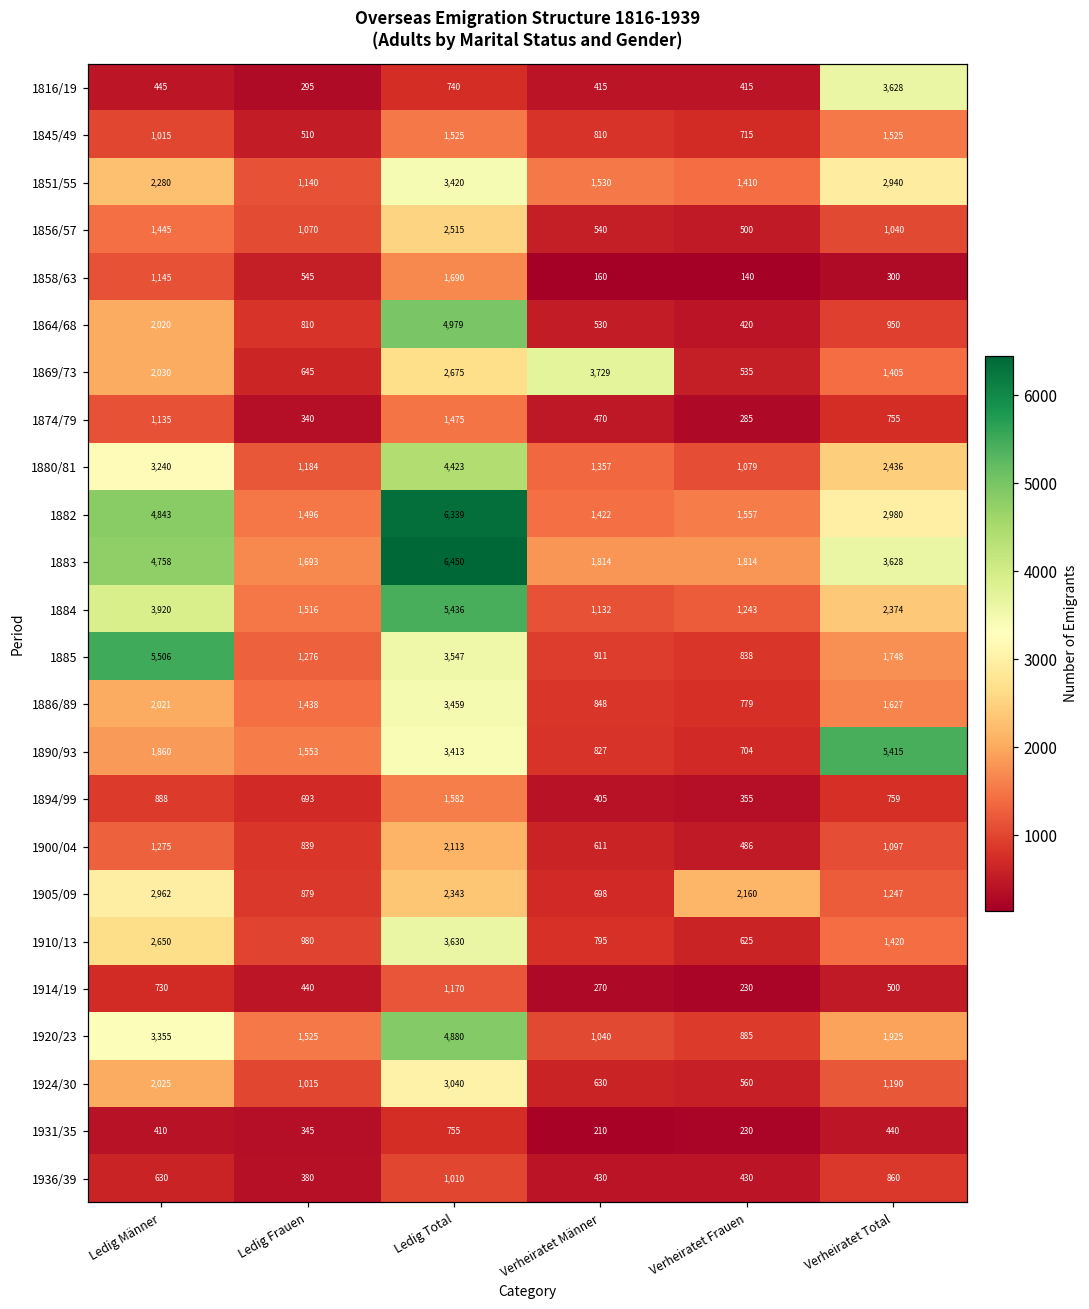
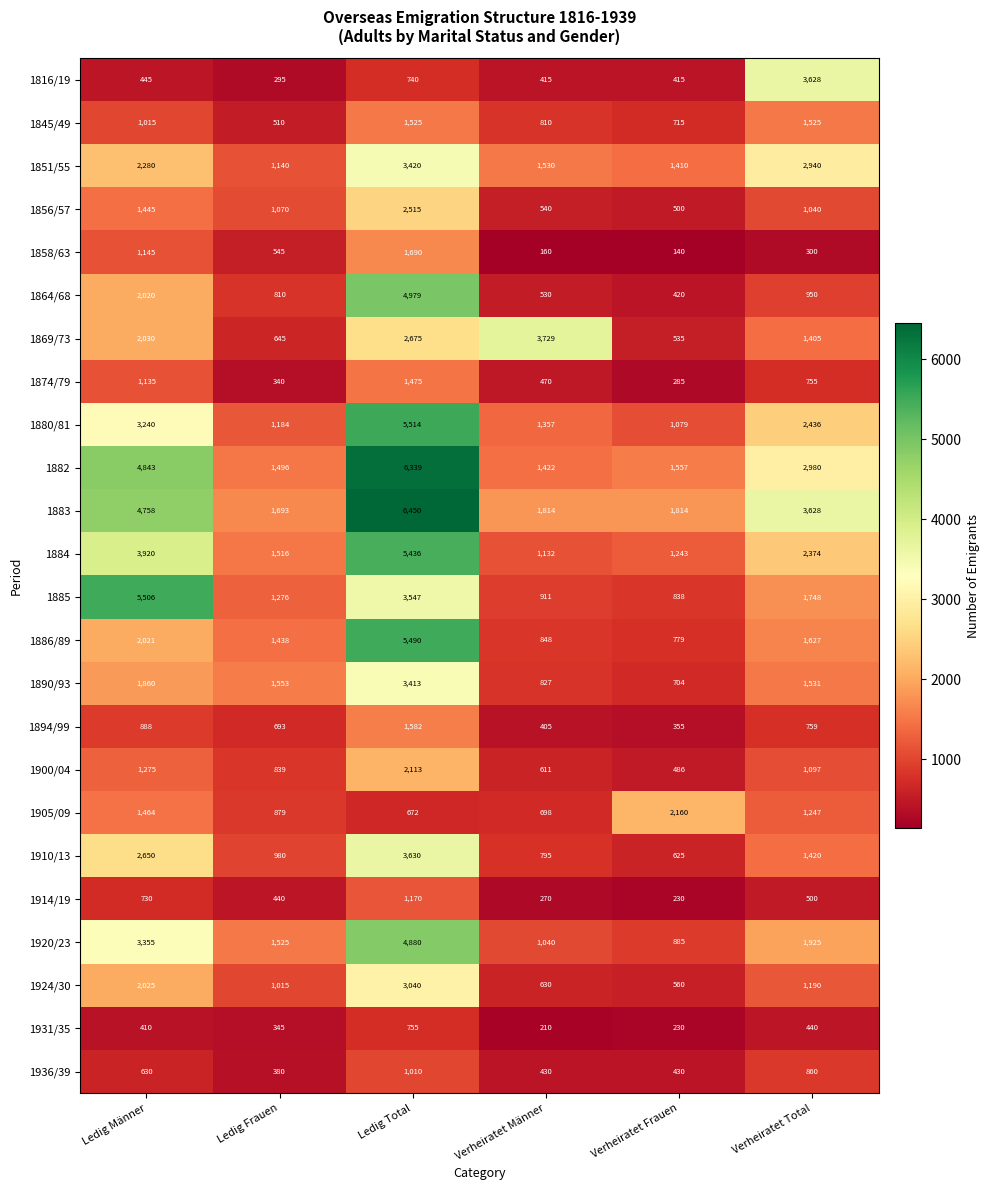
  {
    "1816/19": {
      "Ledig Männer": "445",
      "Ledig Frauen": "295",
      "Ledig Total": "740",
      "Verheiratet Männer": "415",
      "Verheiratet Frauen": "415",
      "Verheiratet Total": "3,628"
    },
    "1845/49": {
      "Ledig Männer": "1,015",
      "Ledig Frauen": "510",
      "Ledig Total": "1,525",
      "Verheiratet Männer": "810",
      "Verheiratet Frauen": "715",
      "Verheiratet Total": "1,525"
    },
    "1851/55": {
      "Ledig Männer": "2,280",
      "Ledig Frauen": "1,140",
      "Ledig Total": "3,420",
      "Verheiratet Männer": "1,530",
      "Verheiratet Frauen": "1,410",
      "Verheiratet Total": "2,940"
    },
    "1856/57": {
      "Ledig Männer": "1,445",
      "Ledig Frauen": "1,070",
      "Ledig Total": "2,515",
      "Verheiratet Männer": "540",
      "Verheiratet Frauen": "500",
      "Verheiratet Total": "1,040"
    },
    "1858/63": {
      "Ledig Männer": "1,145",
      "Ledig Frauen": "545",
      "Ledig Total": "1,690",
      "Verheiratet Männer": "160",
      "Verheiratet Frauen": "140",
      "Verheiratet Total": "300"
    },
    "1864/68": {
      "Ledig Männer": "2,020",
      "Ledig Frauen": "810",
      "Ledig Total": "4,979",
      "Verheiratet Männer": "530",
      "Verheiratet Frauen": "420",
      "Verheiratet Total": "950"
    },
    "1869/73": {
      "Ledig Männer": "2,030",
      "Ledig Frauen": "645",
      "Ledig Total": "2,675",
      "Verheiratet Männer": "3,729",
      "Verheiratet Frauen": "535",
      "Verheiratet Total": "1,405"
    },
    "1874/79": {
      "Ledig Männer": "1,135",
      "Ledig Frauen": "340",
      "Ledig Total": "1,475",
      "Verheiratet Männer": "470",
      "Verheiratet Frauen": "285",
      "Verheiratet Total": "755"
    },
    "1880/81": {
      "Ledig Männer": "3,240",
      "Ledig Frauen": "1,184",
-     "Ledig Total": "4,423",
+     "Ledig Total": "5,514",
      "Verheiratet Männer": "1,357",
      "Verheiratet Frauen": "1,079",
      "Verheiratet Total": "2,436"
    },
    "1882": {
      "Ledig Männer": "4,843",
      "Ledig Frauen": "1,496",
      "Ledig Total": "6,339",
      "Verheiratet Männer": "1,422",
      "Verheiratet Frauen": "1,557",
      "Verheiratet Total": "2,980"
    },
    "1883": {
      "Ledig Männer": "4,758",
      "Ledig Frauen": "1,693",
      "Ledig Total": "6,450",
      "Verheiratet Männer": "1,814",
      "Verheiratet Frauen": "1,814",
      "Verheiratet Total": "3,628"
    },
    "1884": {
      "Ledig Männer": "3,920",
      "Ledig Frauen": "1,516",
      "Ledig Total": "5,436",
      "Verheiratet Männer": "1,132",
      "Verheiratet Frauen": "1,243",
      "Verheiratet Total": "2,374"
    },
    "1885": {
      "Ledig Männer": "5,506",
      "Ledig Frauen": "1,276",
      "Ledig Total": "3,547",
      "Verheiratet Männer": "911",
      "Verheiratet Frauen": "838",
      "Verheiratet Total": "1,748"
    },
    "1886/89": {
      "Ledig Männer": "2,021",
      "Ledig Frauen": "1,438",
-     "Ledig Total": "3,459",
+     "Ledig Total": "5,490",
      "Verheiratet Männer": "848",
      "Verheiratet Frauen": "779",
      "Verheiratet Total": "1,627"
    },
    "1890/93": {
      "Ledig Männer": "1,860",
      "Ledig Frauen": "1,553",
      "Ledig Total": "3,413",
      "Verheiratet Männer": "827",
      "Verheiratet Frauen": "704",
-     "Verheiratet Total": "5,415"
+     "Verheiratet Total": "1,531"
    },
    "1894/99": {
      "Ledig Männer": "888",
      "Ledig Frauen": "693",
      "Ledig Total": "1,582",
      "Verheiratet Männer": "405",
      "Verheiratet Frauen": "355",
      "Verheiratet Total": "759"
    },
    "1900/04": {
      "Ledig Männer": "1,275",
      "Ledig Frauen": "839",
      "Ledig Total": "2,113",
      "Verheiratet Männer": "611",
      "Verheiratet Frauen": "486",
      "Verheiratet Total": "1,097"
    },
    "1905/09": {
-     "Ledig Männer": "2,962",
+     "Ledig Männer": "1,464",
      "Ledig Frauen": "879",
-     "Ledig Total": "2,343",
+     "Ledig Total": "672",
      "Verheiratet Männer": "698",
      "Verheiratet Frauen": "2,160",
      "Verheiratet Total": "1,247"
    },
    "1910/13": {
      "Ledig Männer": "2,650",
      "Ledig Frauen": "980",
      "Ledig Total": "3,630",
      "Verheiratet Männer": "795",
      "Verheiratet Frauen": "625",
      "Verheiratet Total": "1,420"
    },
    "1914/19": {
      "Ledig Männer": "730",
      "Ledig Frauen": "440",
      "Ledig Total": "1,170",
      "Verheiratet Männer": "270",
      "Verheiratet Frauen": "230",
      "Verheiratet Total": "500"
    },
    "1920/23": {
      "Ledig Männer": "3,355",
      "Ledig Frauen": "1,525",
      "Ledig Total": "4,880",
      "Verheiratet Männer": "1,040",
      "Verheiratet Frauen": "885",
      "Verheiratet Total": "1,925"
    },
    "1924/30": {
      "Ledig Männer": "2,025",
      "Ledig Frauen": "1,015",
      "Ledig Total": "3,040",
      "Verheiratet Männer": "630",
      "Verheiratet Frauen": "560",
      "Verheiratet Total": "1,190"
    },
    "1931/35": {
      "Ledig Männer": "410",
      "Ledig Frauen": "345",
      "Ledig Total": "755",
      "Verheiratet Männer": "210",
      "Verheiratet Frauen": "230",
      "Verheiratet Total": "440"
    },
    "1936/39": {
      "Ledig Männer": "630",
      "Ledig Frauen": "380",
      "Ledig Total": "1,010",
      "Verheiratet Männer": "430",
      "Verheiratet Frauen": "430",
      "Verheiratet Total": "860"
    }
  }
